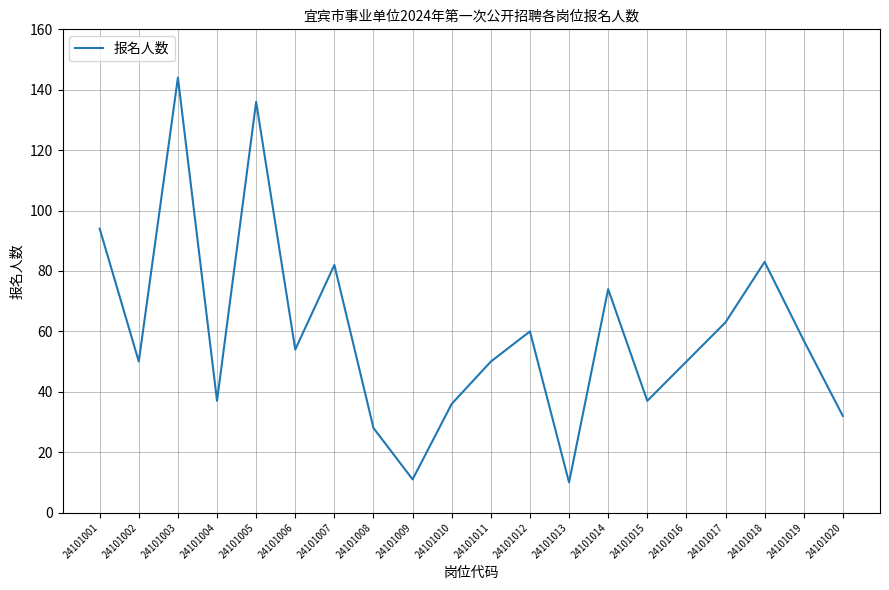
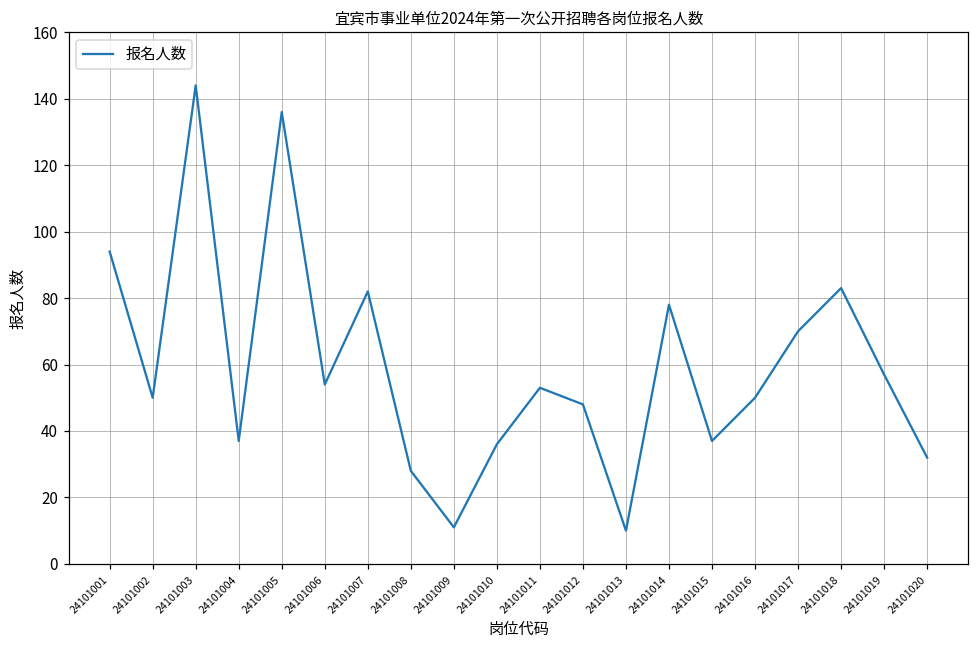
  {
    "24101001": 94,
    "24101002": 50,
    "24101003": 144,
    "24101004": 37,
    "24101005": 136,
    "24101006": 54,
    "24101007": 82,
    "24101008": 28,
    "24101009": 11,
    "24101010": 36,
-   "24101011": 50,
-   "24101012": 60,
+   "24101011": 53,
+   "24101012": 48,
    "24101013": 10,
-   "24101014": 74,
+   "24101014": 78,
    "24101015": 37,
    "24101016": 50,
-   "24101017": 63,
+   "24101017": 70,
    "24101018": 83,
    "24101019": 57,
    "24101020": 32
  }
